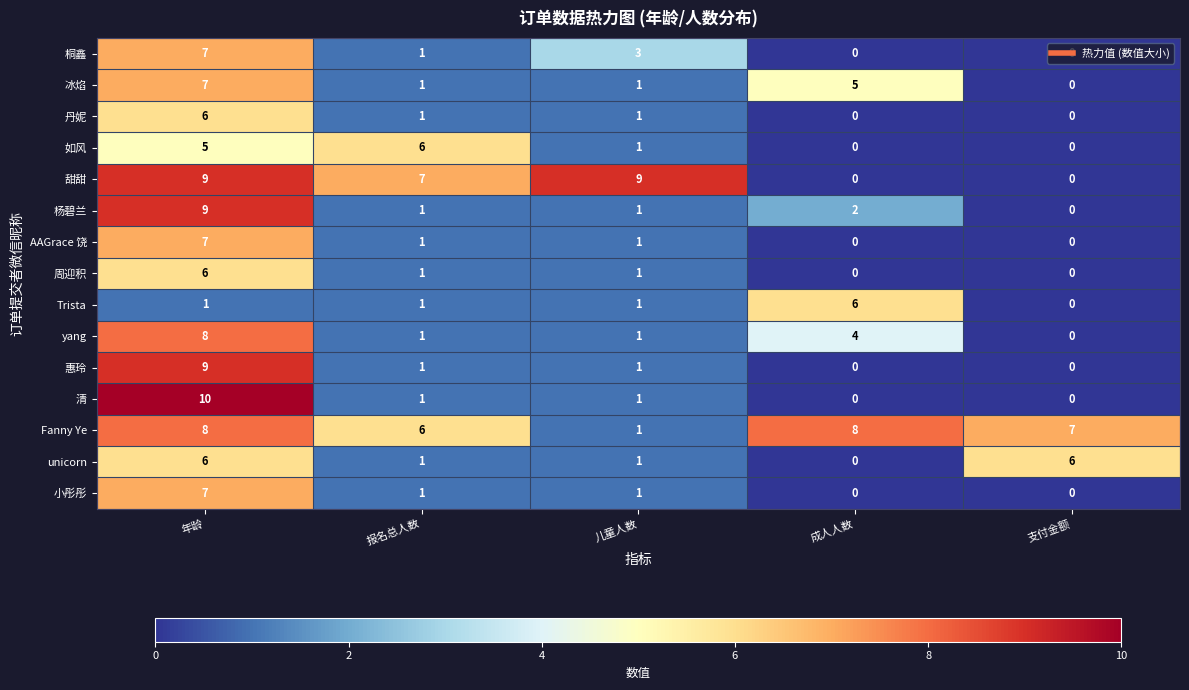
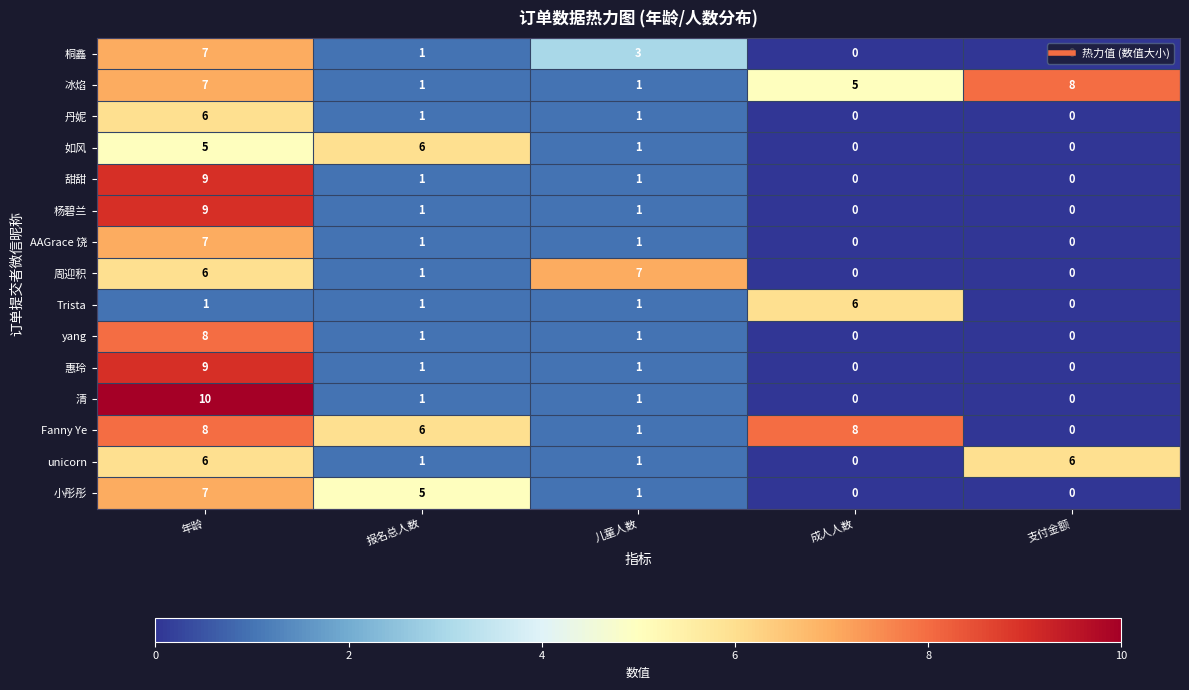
  {
    "桐鑫": {
      "年龄": 7,
      "报名总人数": 1,
      "儿童人数": 3,
      "成人人数": 0
    },
    "冰焰": {
      "年龄": 7,
      "报名总人数": 1,
      "儿童人数": 1,
      "成人人数": 5,
-     "支付金额": 0
+     "支付金额": 8
    },
    "丹妮": {
      "年龄": 6,
      "报名总人数": 1,
      "儿童人数": 1,
      "成人人数": 0,
      "支付金额": 0
    },
    "如风": {
      "年龄": 5,
      "报名总人数": 6,
      "儿童人数": 1,
      "成人人数": 0,
      "支付金额": 0
    },
    "甜甜": {
      "年龄": 9,
-     "报名总人数": 7,
-     "儿童人数": 9,
+     "报名总人数": 1,
+     "儿童人数": 1,
      "成人人数": 0,
      "支付金额": 0
    },
    "杨碧兰": {
      "年龄": 9,
      "报名总人数": 1,
      "儿童人数": 1,
-     "成人人数": 2,
+     "成人人数": 0,
      "支付金额": 0
    },
    "AAGrace 饶": {
      "年龄": 7,
      "报名总人数": 1,
      "儿童人数": 1,
      "成人人数": 0,
      "支付金额": 0
    },
    "周迎积": {
      "年龄": 6,
      "报名总人数": 1,
-     "儿童人数": 1,
+     "儿童人数": 7,
      "成人人数": 0,
      "支付金额": 0
    },
    "Trista": {
      "年龄": 1,
      "报名总人数": 1,
      "儿童人数": 1,
      "成人人数": 6,
      "支付金额": 0
    },
    "yang": {
      "年龄": 8,
      "报名总人数": 1,
      "儿童人数": 1,
-     "成人人数": 4,
+     "成人人数": 0,
      "支付金额": 0
    },
    "惠玲": {
      "年龄": 9,
      "报名总人数": 1,
      "儿童人数": 1,
      "成人人数": 0,
      "支付金额": 0
    },
    "清": {
      "年龄": 10,
      "报名总人数": 1,
      "儿童人数": 1,
      "成人人数": 0,
      "支付金额": 0
    },
    "Fanny Ye": {
      "年龄": 8,
      "报名总人数": 6,
      "儿童人数": 1,
      "成人人数": 8,
-     "支付金额": 7
+     "支付金额": 0
    },
    "unicorn": {
      "年龄": 6,
      "报名总人数": 1,
      "儿童人数": 1,
      "成人人数": 0,
      "支付金额": 6
    },
    "小彤彤": {
      "年龄": 7,
-     "报名总人数": 1,
+     "报名总人数": 5,
      "儿童人数": 1,
      "成人人数": 0,
      "支付金额": 0
    }
  }
